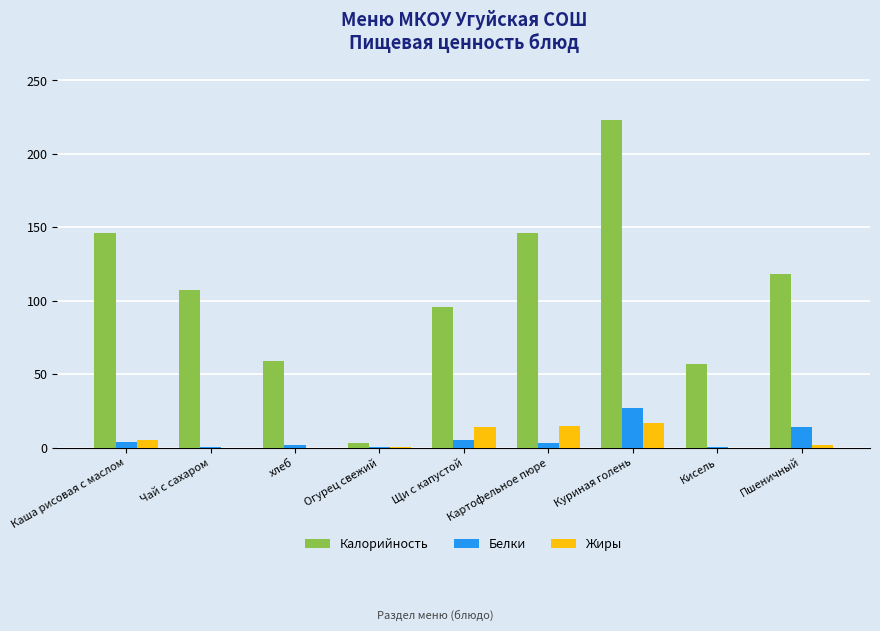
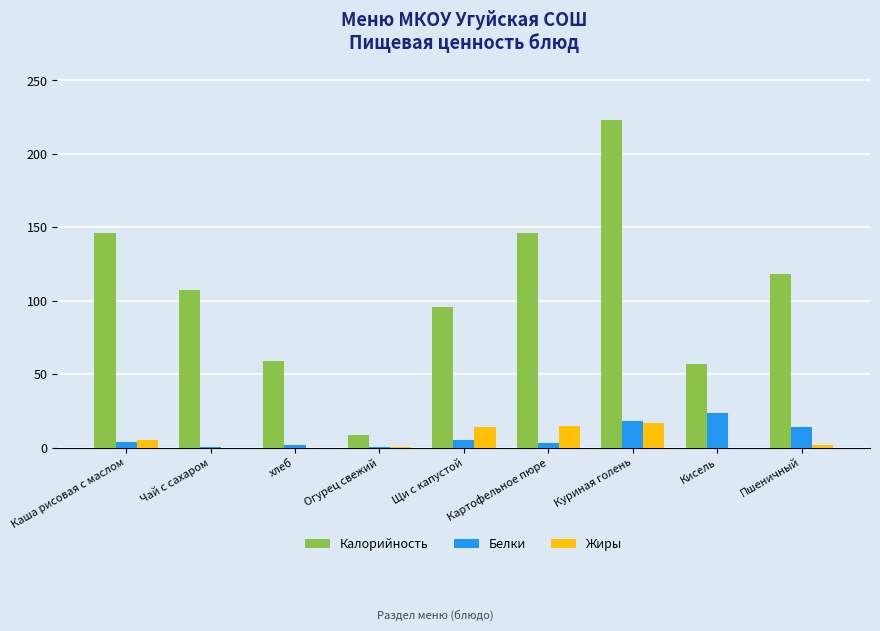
  {
    "Калорийность": {
      "Каша рисовая с маслом": 146,
      "Чай с сахаром": 107,
      "хлеб": 59,
-     "Огурец свежий": 3,
+     "Огурец свежий": 9,
      "Щи с капустой": 96,
      "Картофельное пюре": 146,
      "Куриная голень": 223,
      "Кисель": 57,
      "Пшеничный": 118
    },
    "Белки": {
      "Каша рисовая с маслом": 4,
      "хлеб": 2,
      "Щи с капустой": 5,
      "Картофельное пюре": 3,
-     "Куриная голень": 27,
-     "Кисель": 0,
+     "Куриная голень": 18,
+     "Кисель": 23,
      "Пшеничный": 14
    },
    "Жиры": {
      "Каша рисовая с маслом": 5,
      "Чай с сахаром": 0,
      "хлеб": 0,
      "Щи с капустой": 14,
      "Картофельное пюре": 15,
      "Куриная голень": 17,
      "Кисель": 0,
      "Пшеничный": 2
    }
  }
